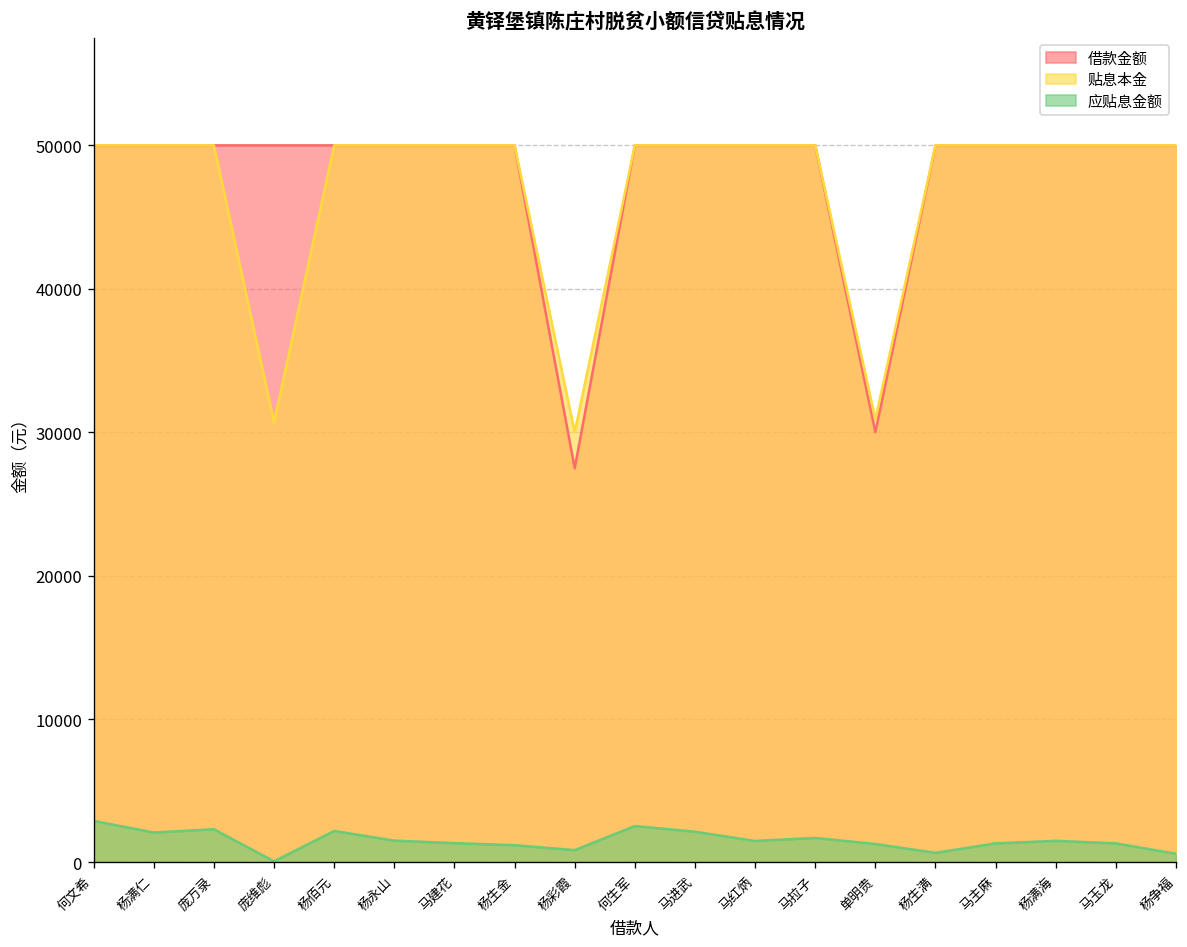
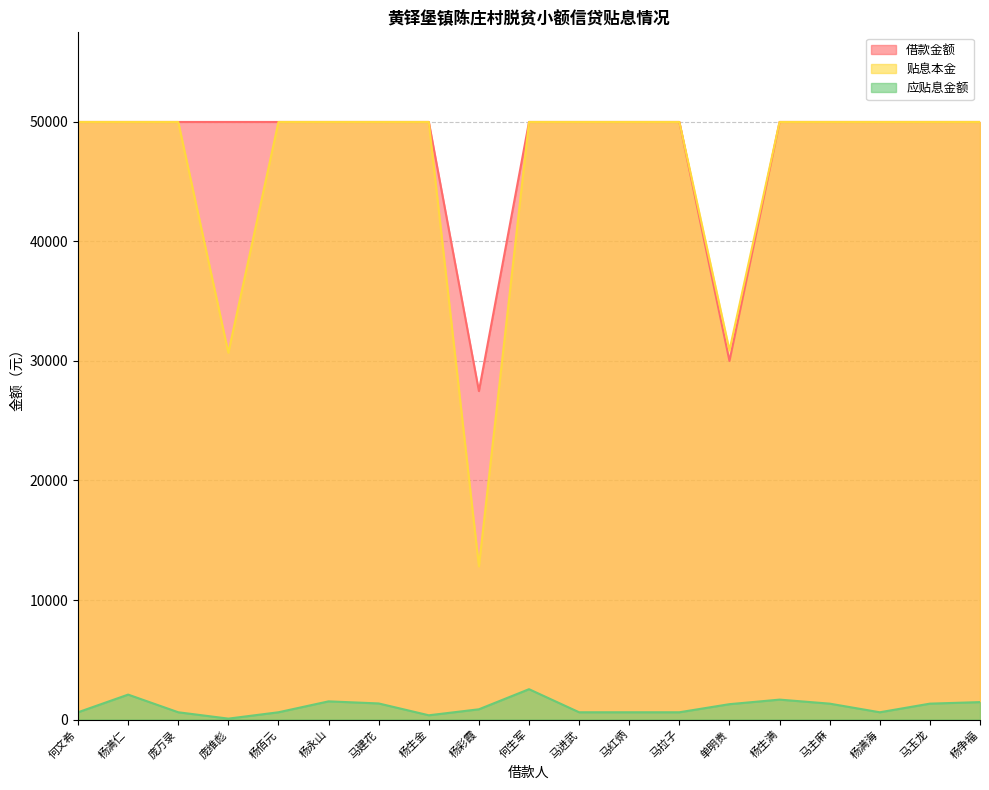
  {
    "借款金额": {
      "庞维彪": 50000,
      "杨彩霞": 27500,
      "单明贵": 30000
    },
    "贴息本金": {
      "庞维彪": 30700,
-     "杨彩霞": 30000,
+     "杨彩霞": 12800,
      "单明贵": 30900
    },
    "应贴息金额": {
-     "何文希": 2900,
+     "何文希": 600,
      "杨满仁": 2100,
-     "庞万录": 2300,
+     "庞万录": 600,
      "庞维彪": 100,
-     "杨佰元": 2200,
+     "杨佰元": 600,
      "杨永山": 1500,
      "马建花": 1300,
-     "杨生金": 1200,
+     "杨生金": 400,
      "杨彩霞": 900,
      "何生军": 2500,
-     "马进武": 2100,
-     "马红炳": 1500,
-     "马拉子": 1700,
+     "马进武": 600,
+     "马红炳": 600,
+     "马拉子": 600,
      "单明贵": 1300,
-     "杨生满": 700,
+     "杨生满": 1700,
      "马主麻": 1300,
-     "杨满海": 1500,
+     "杨满海": 600,
      "马玉龙": 1300,
-     "杨争福": 600
+     "杨争福": 1500
    }
  }
